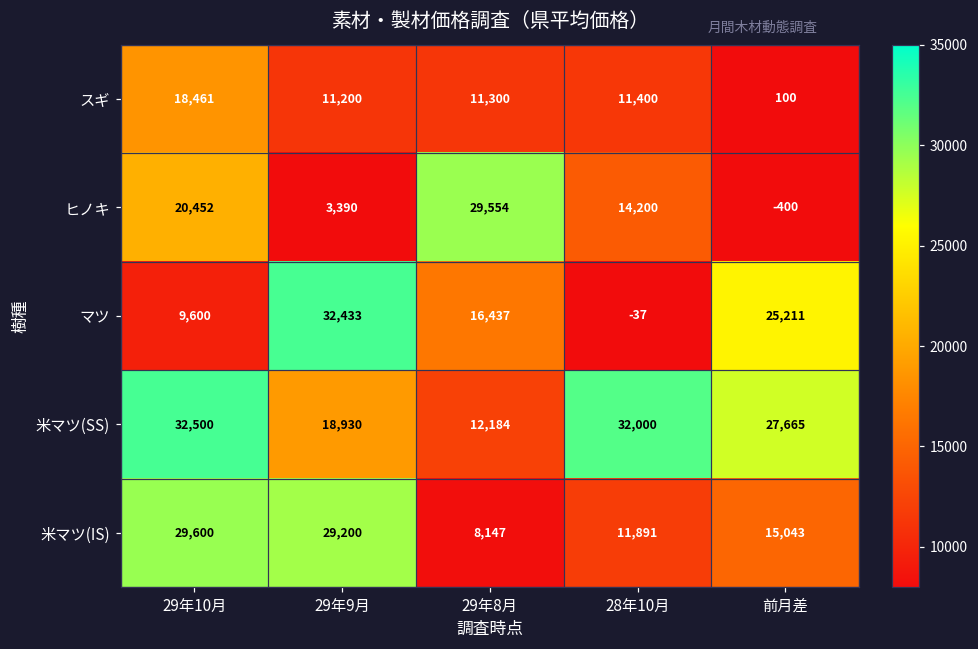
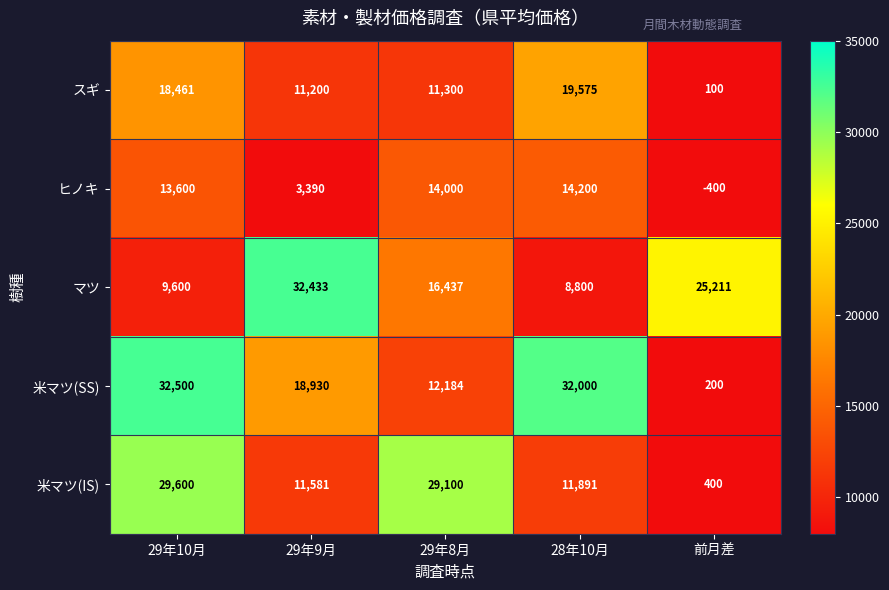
  {
    "スギ": {
      "29年10月": "18,461",
      "29年9月": "11,200",
      "29年8月": "11,300",
-     "28年10月": "11,400",
+     "28年10月": "19,575",
      "前月差": "100"
    },
    "ヒノキ": {
-     "29年10月": "20,452",
+     "29年10月": "13,600",
      "29年9月": "3,390",
-     "29年8月": "29,554",
+     "29年8月": "14,000",
      "28年10月": "14,200",
      "前月差": "-400"
    },
    "マツ": {
      "29年10月": "9,600",
      "29年9月": "32,433",
      "29年8月": "16,437",
-     "28年10月": "-37",
+     "28年10月": "8,800",
      "前月差": "25,211"
    },
    "米マツ(SS)": {
      "29年10月": "32,500",
      "29年9月": "18,930",
      "29年8月": "12,184",
      "28年10月": "32,000",
-     "前月差": "27,665"
+     "前月差": "200"
    },
    "米マツ(IS)": {
      "29年10月": "29,600",
-     "29年9月": "29,200",
-     "29年8月": "8,147",
+     "29年9月": "11,581",
+     "29年8月": "29,100",
      "28年10月": "11,891",
-     "前月差": "15,043"
+     "前月差": "400"
    }
  }
